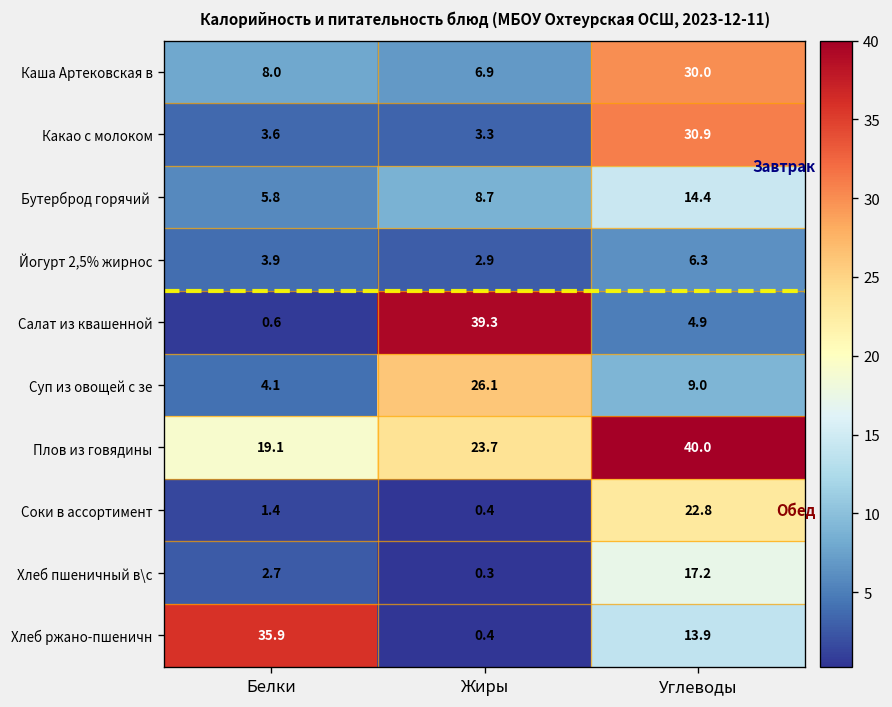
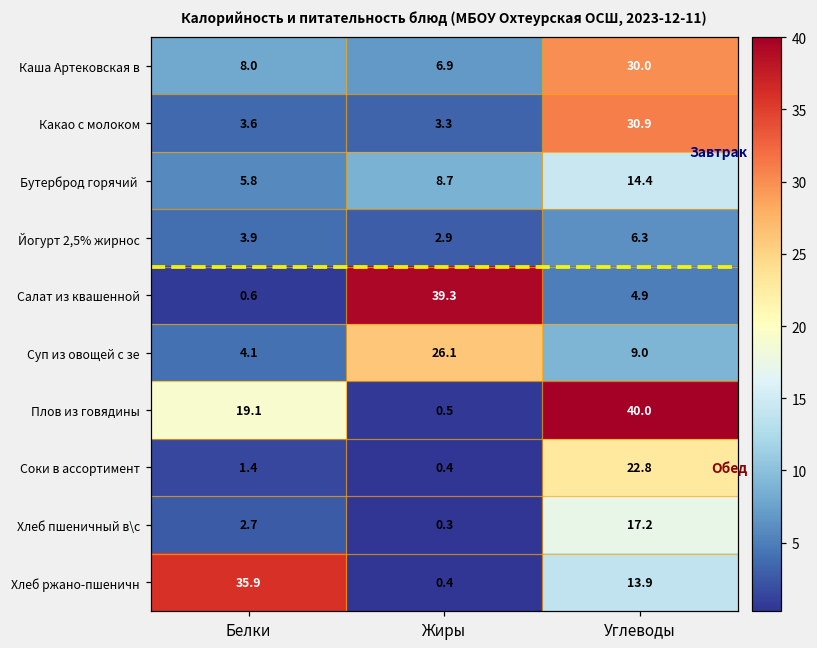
  {
    "Каша Артековская в": {
      "Белки": 8.0,
      "Жиры": 6.9,
      "Углеводы": 30.0
    },
    "Какао с молоком": {
      "Белки": 3.6,
      "Жиры": 3.3
    },
    "Бутерброд горячий": {
      "Белки": 5.8,
      "Жиры": 8.7
    },
    "Йогурт 2,5% жирнос": {
      "Белки": 3.9,
      "Жиры": 2.9,
      "Углеводы": 6.3
    },
    "Салат из квашенной": {
      "Белки": 0.6,
      "Жиры": 39.3,
      "Углеводы": 4.9
    },
    "Суп из овощей с зе": {
      "Белки": 4.1,
      "Жиры": 26.1,
      "Углеводы": 9.0
    },
    "Плов из говядины": {
      "Белки": 19.1,
-     "Жиры": 23.7,
+     "Жиры": 0.5,
      "Углеводы": 40.0
    },
    "Соки в ассортимент": {
      "Белки": 1.4,
      "Жиры": 0.4
    },
    "Хлеб пшеничный в\\с": {
      "Белки": 2.7,
      "Жиры": 0.3,
      "Углеводы": 17.2
    },
    "Хлеб ржано-пшеничн": {
      "Белки": 35.9,
      "Жиры": 0.4,
      "Углеводы": 13.9
    }
  }
